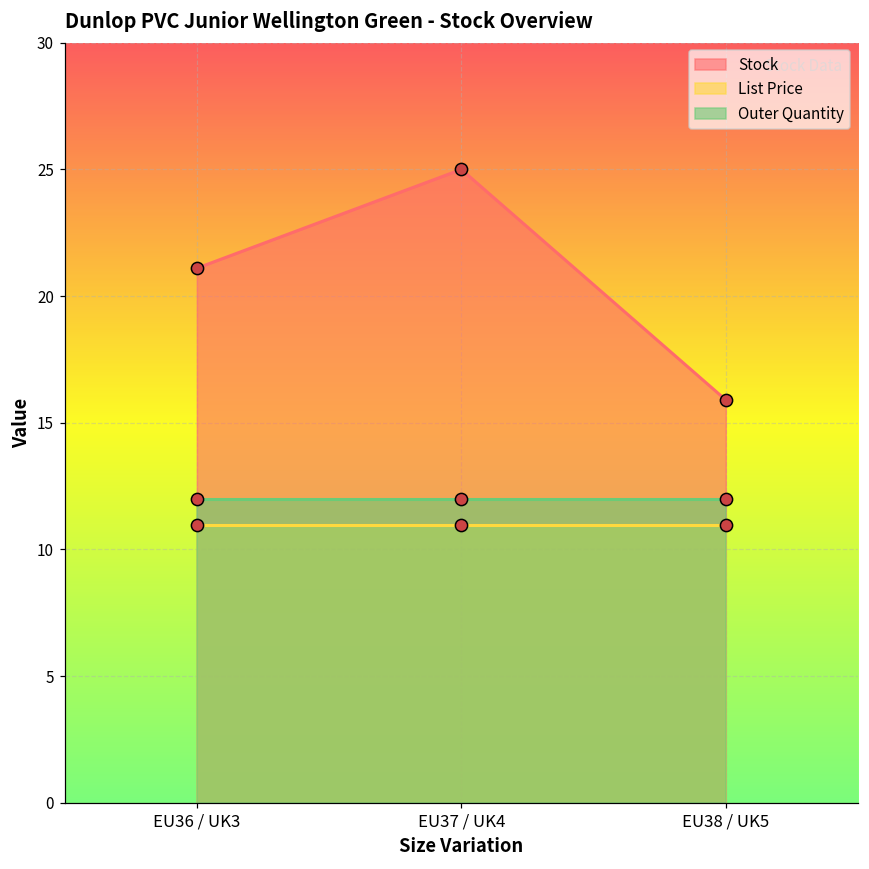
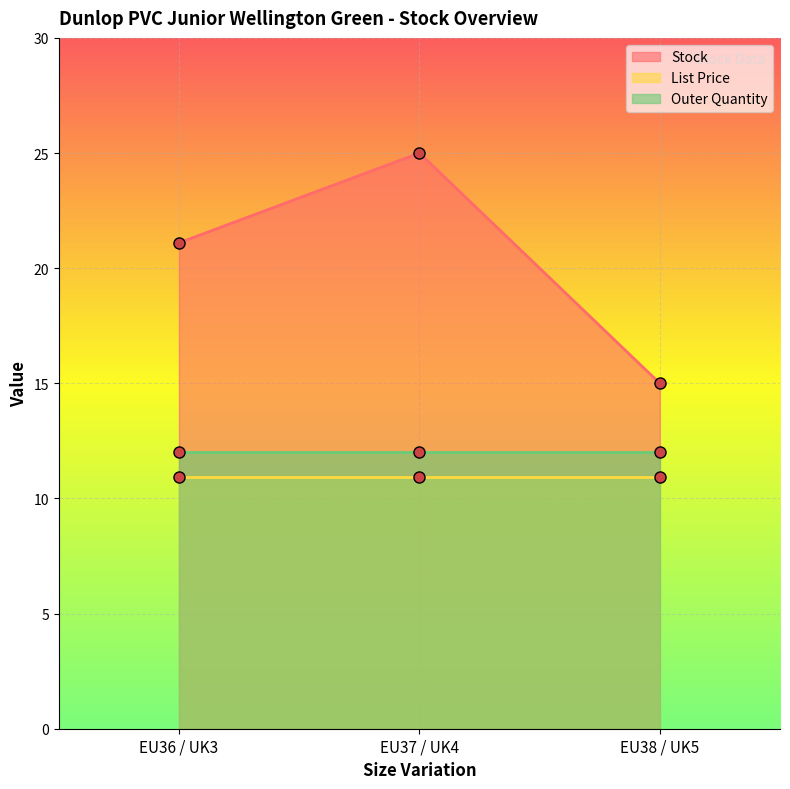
  {
    "Stock": {
      "EU36 / UK3": 21.1,
      "EU37 / UK4": 25.0,
-     "EU38 / UK5": 15.9
+     "EU38 / UK5": 15.0
    },
    "List Price": {
      "EU36 / UK3": 11.0,
      "EU37 / UK4": 11.0,
      "EU38 / UK5": 11.0
    },
    "Outer Quantity": {
      "EU36 / UK3": 12.0,
      "EU37 / UK4": 12.0,
      "EU38 / UK5": 12.0
    }
  }
